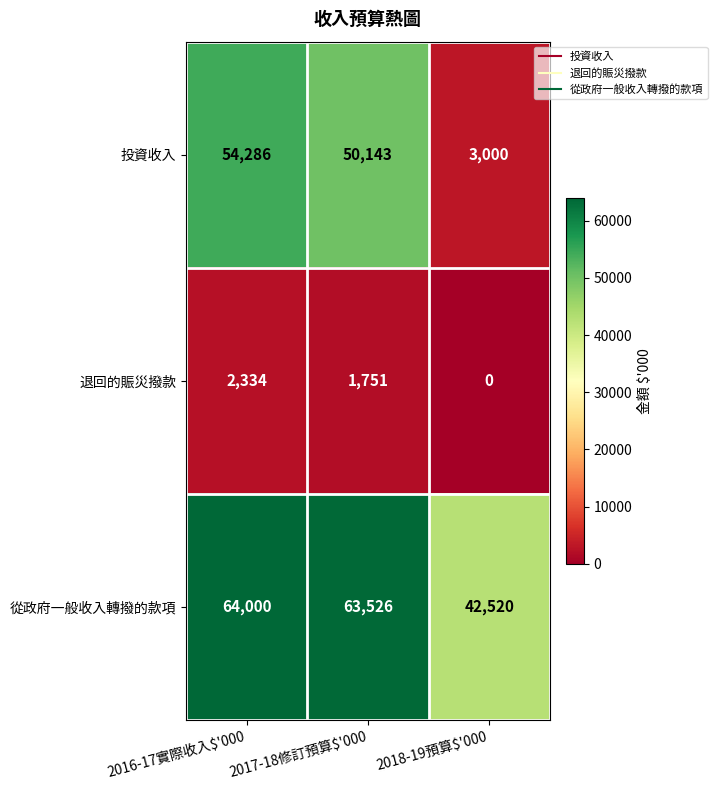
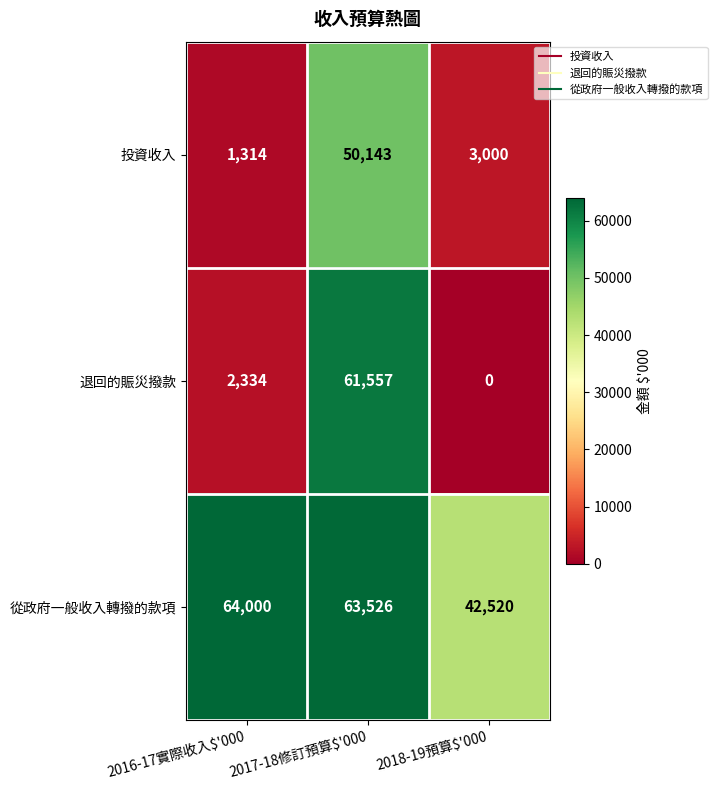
  {
    "投資收入": {
-     "2016-17實際收入$'000": "54,286",
+     "2016-17實際收入$'000": "1,314",
      "2017-18修訂預算$'000": "50,143",
      "2018-19預算$'000": "3,000"
    },
    "退回的賑災撥款": {
      "2016-17實際收入$'000": "2,334",
-     "2017-18修訂預算$'000": "1,751",
+     "2017-18修訂預算$'000": "61,557",
      "2018-19預算$'000": "0"
    },
    "從政府一般收入轉撥的款項": {
      "2016-17實際收入$'000": "64,000",
      "2017-18修訂預算$'000": "63,526",
      "2018-19預算$'000": "42,520"
    }
  }
